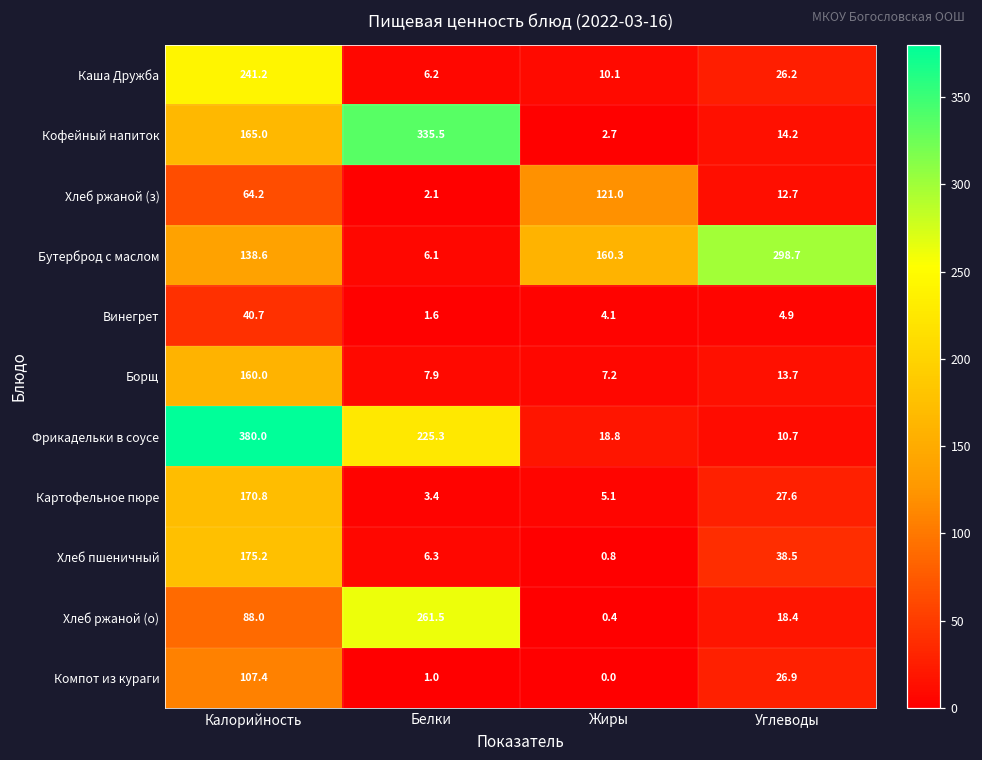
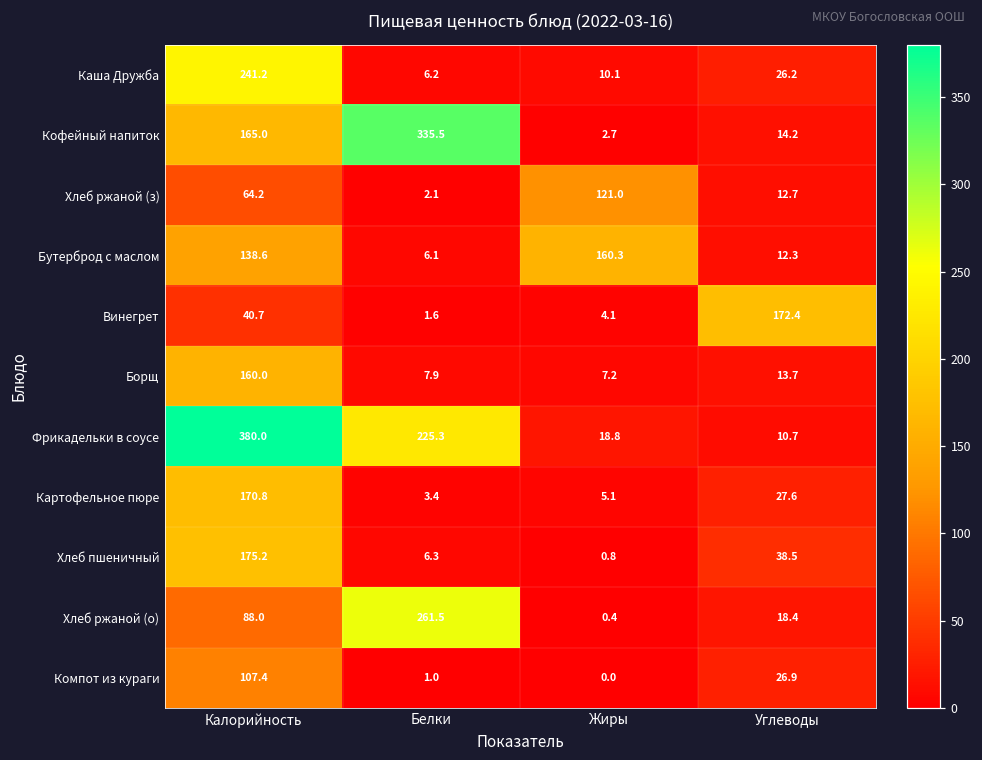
  {
    "Каша Дружба": {
      "Калорийность": 241.2,
      "Белки": 6.2,
      "Жиры": 10.1,
      "Углеводы": 26.2
    },
    "Кофейный напиток": {
      "Калорийность": 165.0,
      "Белки": 335.5,
      "Жиры": 2.7,
      "Углеводы": 14.2
    },
    "Хлеб ржаной (з)": {
      "Калорийность": 64.2,
      "Белки": 2.1,
      "Жиры": 121.0,
      "Углеводы": 12.7
    },
    "Бутерброд с маслом": {
      "Калорийность": 138.6,
      "Белки": 6.1,
      "Жиры": 160.3,
-     "Углеводы": 298.7
+     "Углеводы": 12.3
    },
    "Винегрет": {
      "Калорийность": 40.7,
      "Белки": 1.6,
      "Жиры": 4.1,
-     "Углеводы": 4.9
+     "Углеводы": 172.4
    },
    "Борщ": {
      "Калорийность": 160.0,
      "Белки": 7.9,
      "Жиры": 7.2,
      "Углеводы": 13.7
    },
    "Фрикадельки в соусе": {
      "Калорийность": 380.0,
      "Белки": 225.3,
      "Жиры": 18.8,
      "Углеводы": 10.7
    },
    "Картофельное пюре": {
      "Калорийность": 170.8,
      "Белки": 3.4,
      "Жиры": 5.1,
      "Углеводы": 27.6
    },
    "Хлеб пшеничный": {
      "Калорийность": 175.2,
      "Белки": 6.3,
      "Жиры": 0.8,
      "Углеводы": 38.5
    },
    "Хлеб ржаной (о)": {
      "Калорийность": 88.0,
      "Белки": 261.5,
      "Жиры": 0.4,
      "Углеводы": 18.4
    },
    "Компот из кураги": {
      "Калорийность": 107.4,
      "Белки": 1.0,
      "Жиры": 0.0,
      "Углеводы": 26.9
    }
  }
